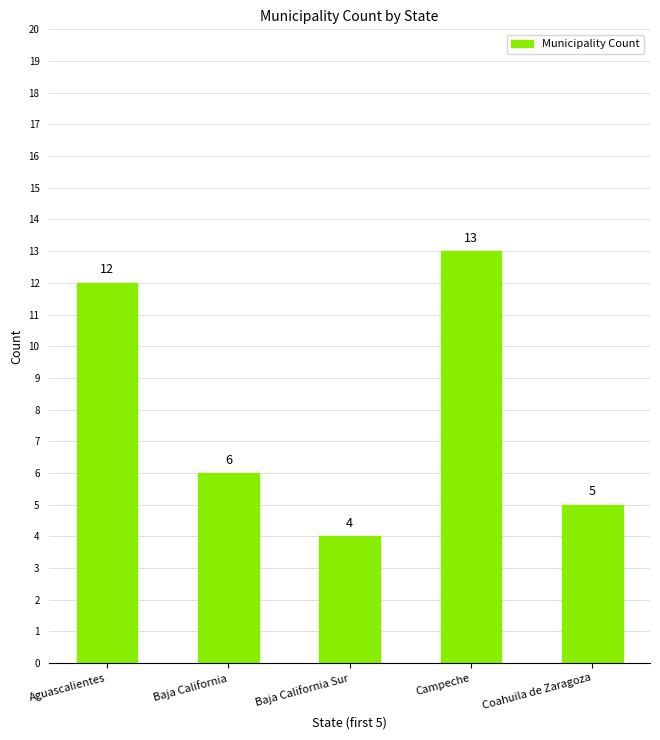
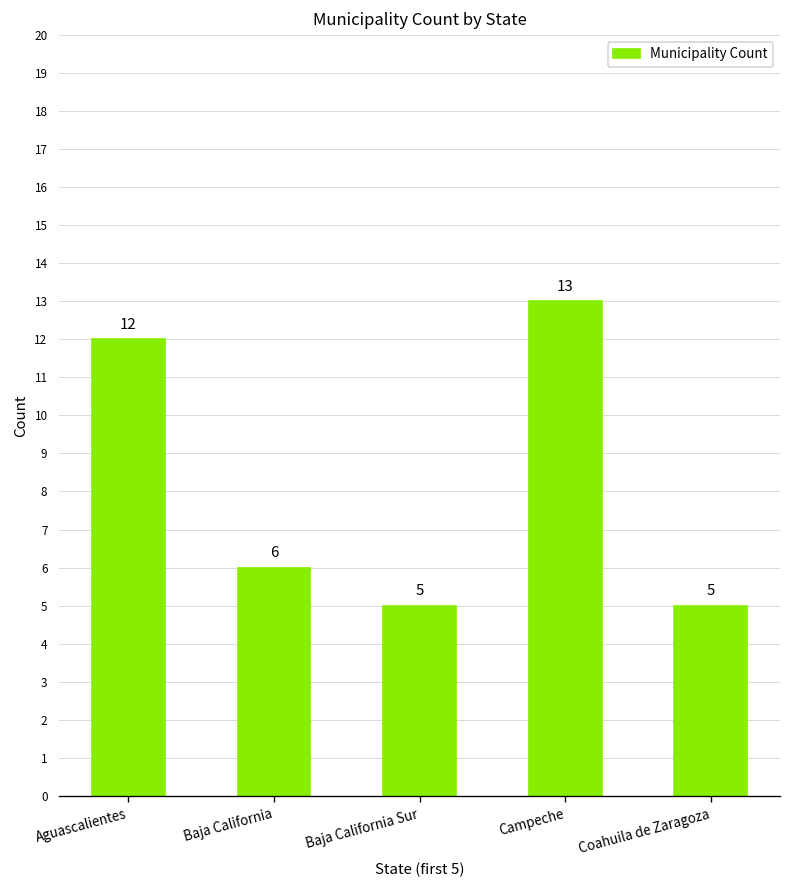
  {
    "Aguascalientes": 12,
    "Baja California": 6,
-   "Baja California Sur": 4,
+   "Baja California Sur": 5,
    "Campeche": 13,
    "Coahuila de Zaragoza": 5
  }
